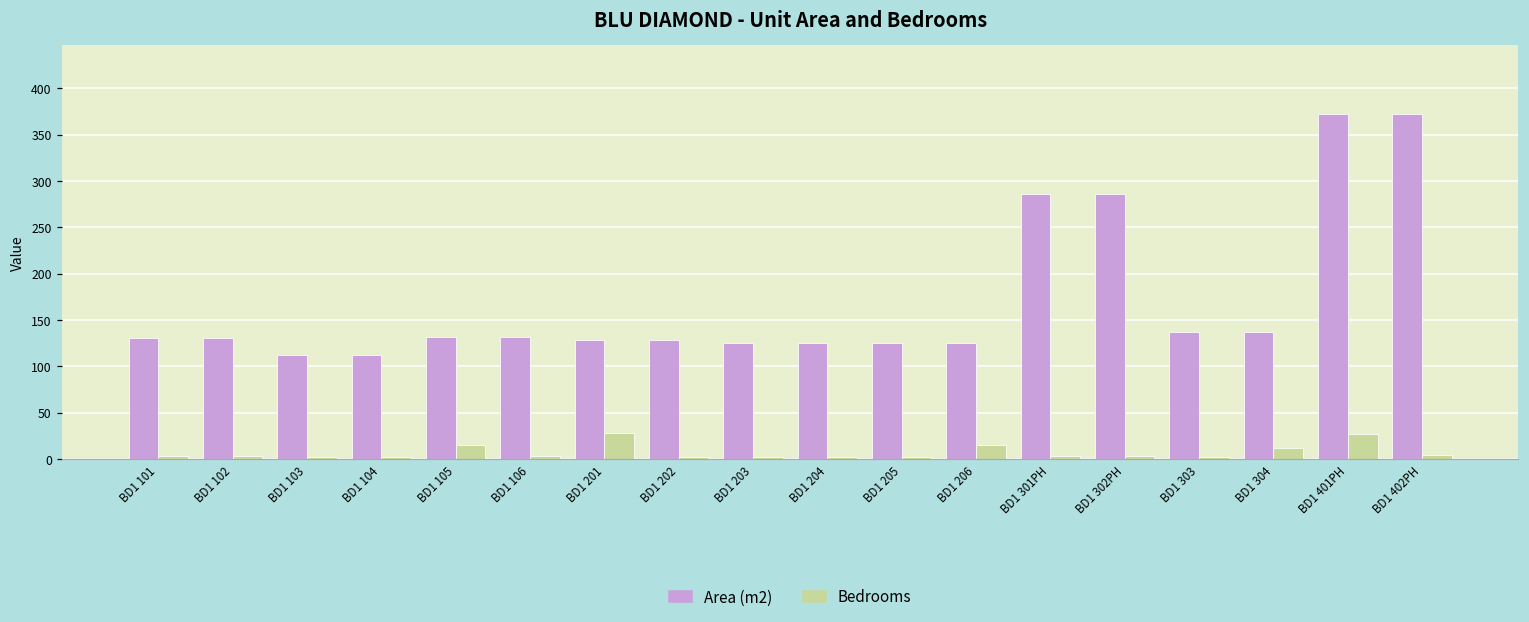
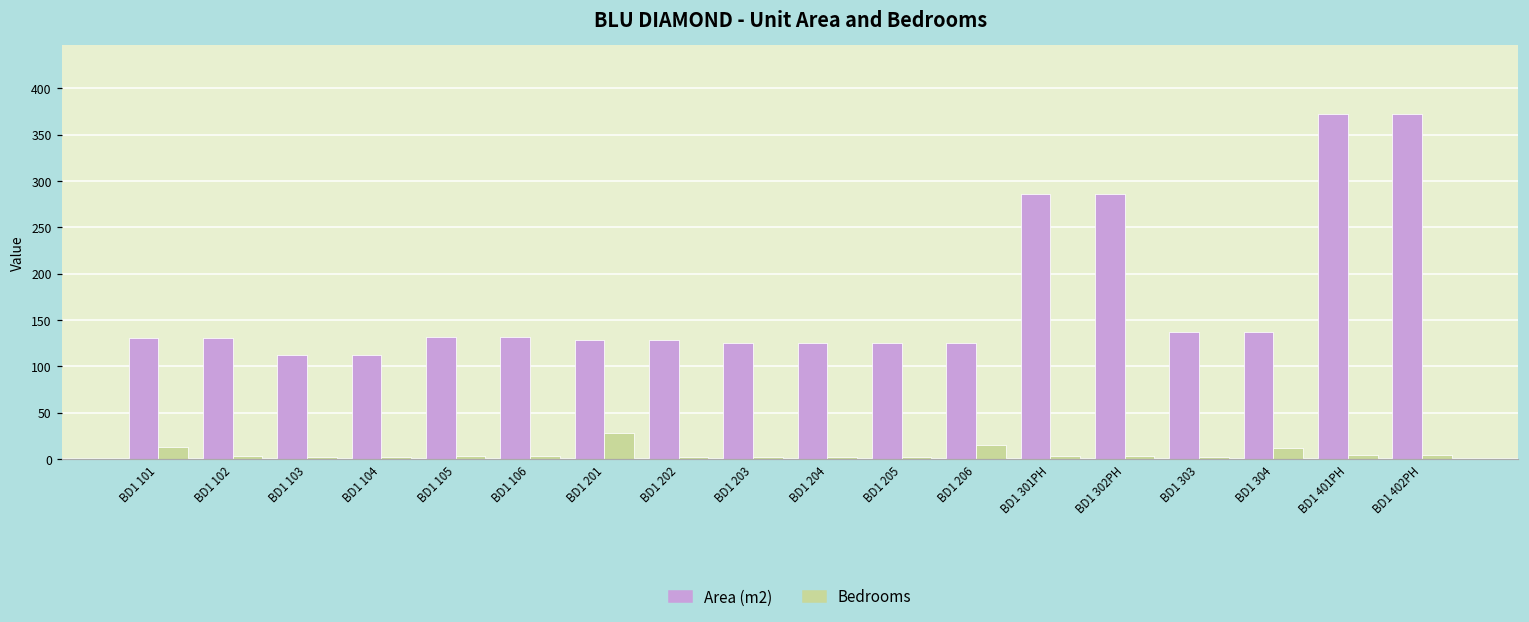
  {
    "Area (m2)": {
      "BD1 101": 130,
      "BD1 102": 130,
      "BD1 103": 110,
      "BD1 104": 110,
      "BD1 105": 130,
      "BD1 106": 130,
      "BD1 201": 130,
      "BD1 202": 130,
      "BD1 203": 130,
      "BD1 204": 130,
      "BD1 205": 130,
      "BD1 206": 130,
      "BD1 301PH": 290,
      "BD1 302PH": 290,
      "BD1 303": 140,
      "BD1 304": 140,
      "BD1 401PH": 370,
      "BD1 402PH": 370
    },
    "Bedrooms": {
-     "BD1 101": 0,
+     "BD1 101": 10,
      "BD1 102": 0,
-     "BD1 105": 20,
+     "BD1 105": 0,
      "BD1 106": 0,
      "BD1 201": 30,
      "BD1 206": 20,
      "BD1 301PH": 0,
      "BD1 302PH": 0,
      "BD1 304": 10,
-     "BD1 401PH": 30,
+     "BD1 401PH": 0,
      "BD1 402PH": 0
    }
  }
